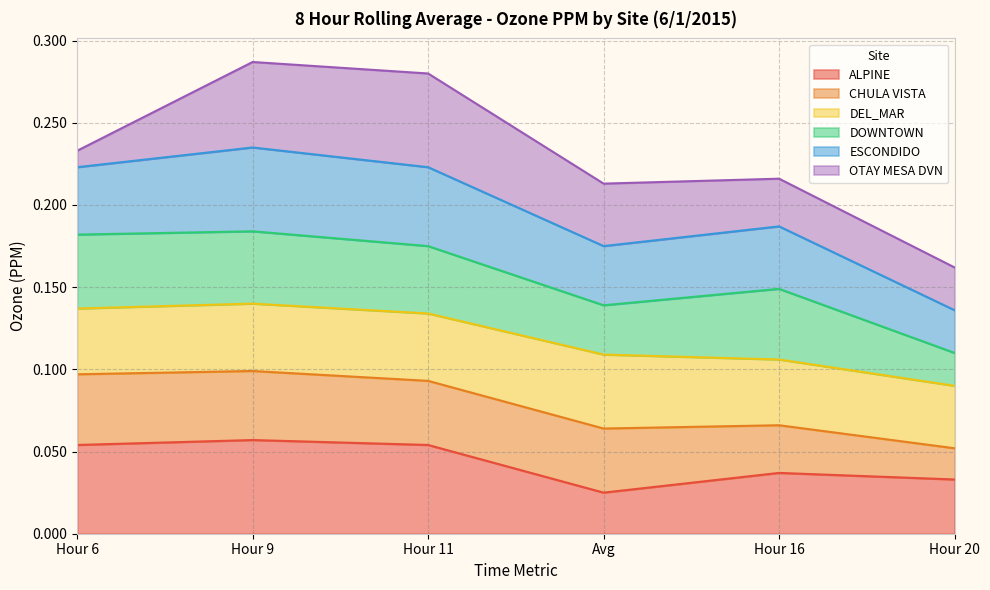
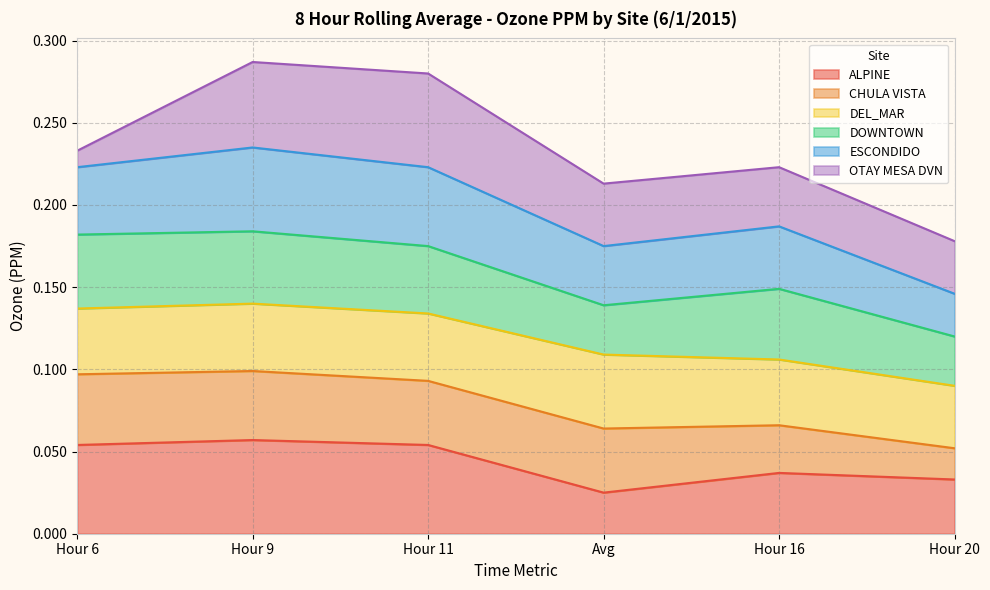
  {
    "DOWNTOWN": {
      "Hour 6": 0.045,
      "Hour 9": 0.044,
      "Hour 11": 0.04,
      "Avg": 0.03,
      "Hour 16": 0.043,
-     "Hour 20": 0.02
+     "Hour 20": 0.03
    },
    "ESCONDIDO": {
      "Hour 6": 0.041,
      "Hour 9": 0.051,
      "Hour 11": 0.048,
      "Avg": 0.036,
      "Hour 16": 0.038,
      "Hour 20": 0.026
    },
    "OTAY MESA DVN": {
      "Hour 6": 0.010,
      "Hour 9": 0.052,
      "Hour 11": 0.057,
      "Avg": 0.038,
-     "Hour 16": 0.029,
-     "Hour 20": 0.026
+     "Hour 16": 0.036,
+     "Hour 20": 0.032
    }
  }
